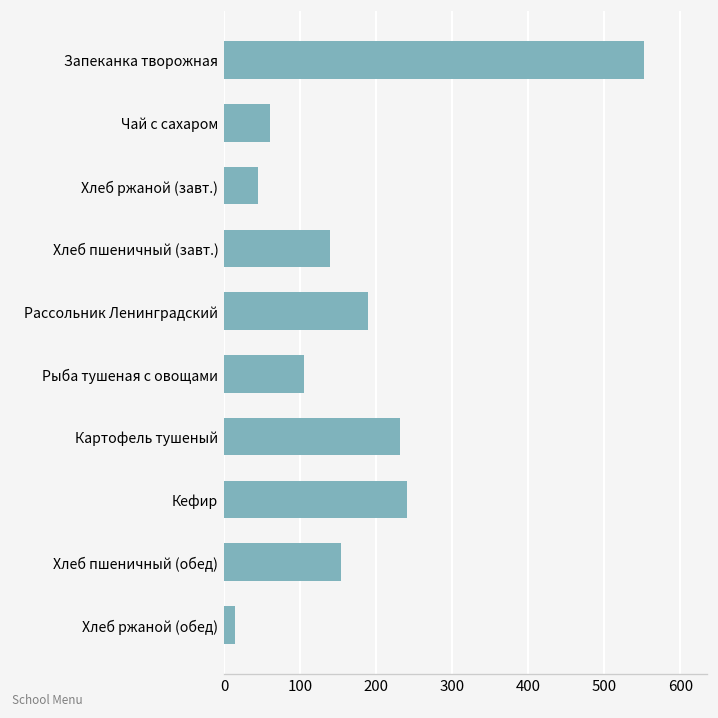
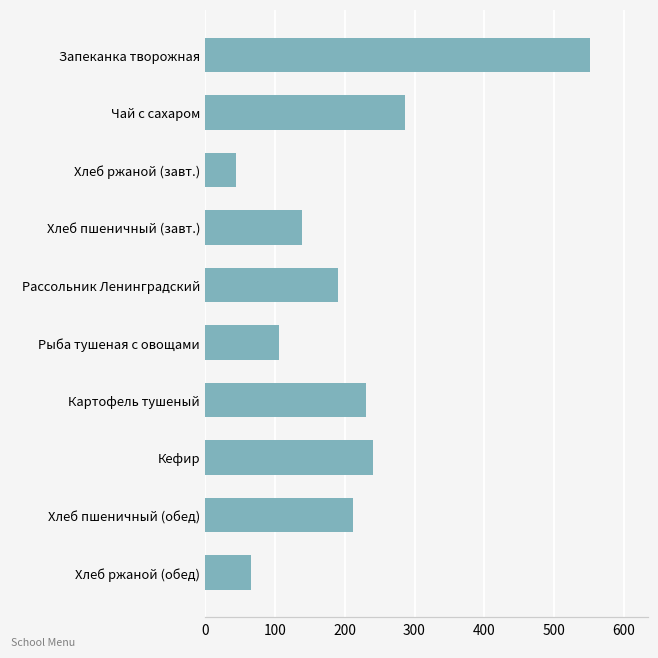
  {
    "Запеканка творожная": 550,
-   "Чай с сахаром": 60,
+   "Чай с сахаром": 290,
    "Хлеб ржаной (завт.)": 40,
    "Хлеб пшеничный (завт.)": 140,
    "Рассольник Ленинградский": 190,
    "Рыба тушеная с овощами": 110,
    "Картофель тушеный": 230,
    "Кефир": 240,
-   "Хлеб пшеничный (обед)": 150,
-   "Хлеб ржаной (обед)": 10
+   "Хлеб пшеничный (обед)": 210,
+   "Хлеб ржаной (обед)": 70
  }
